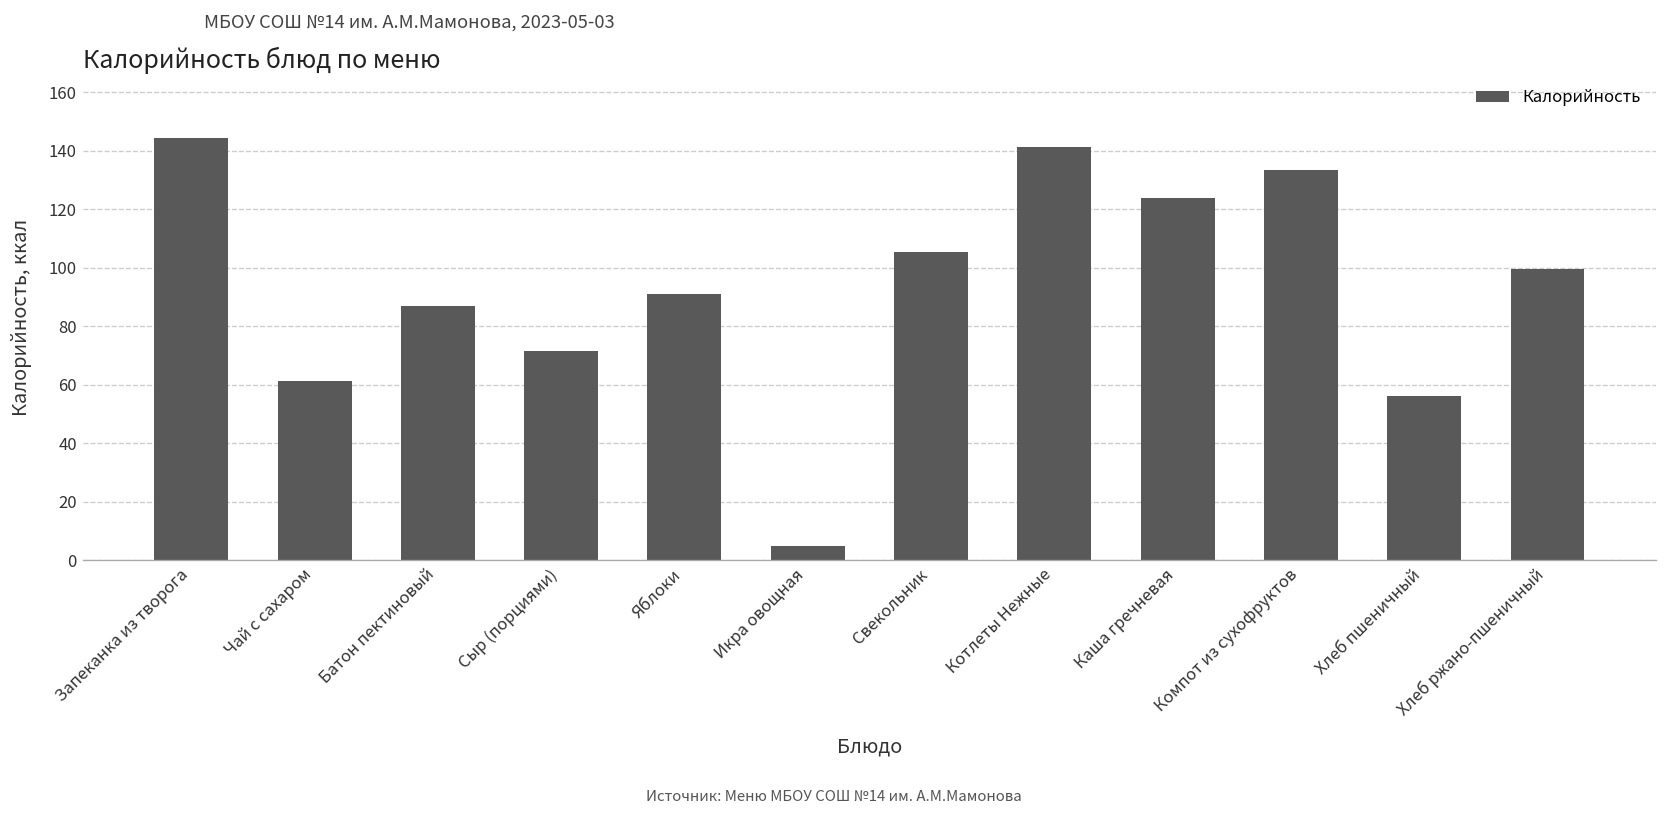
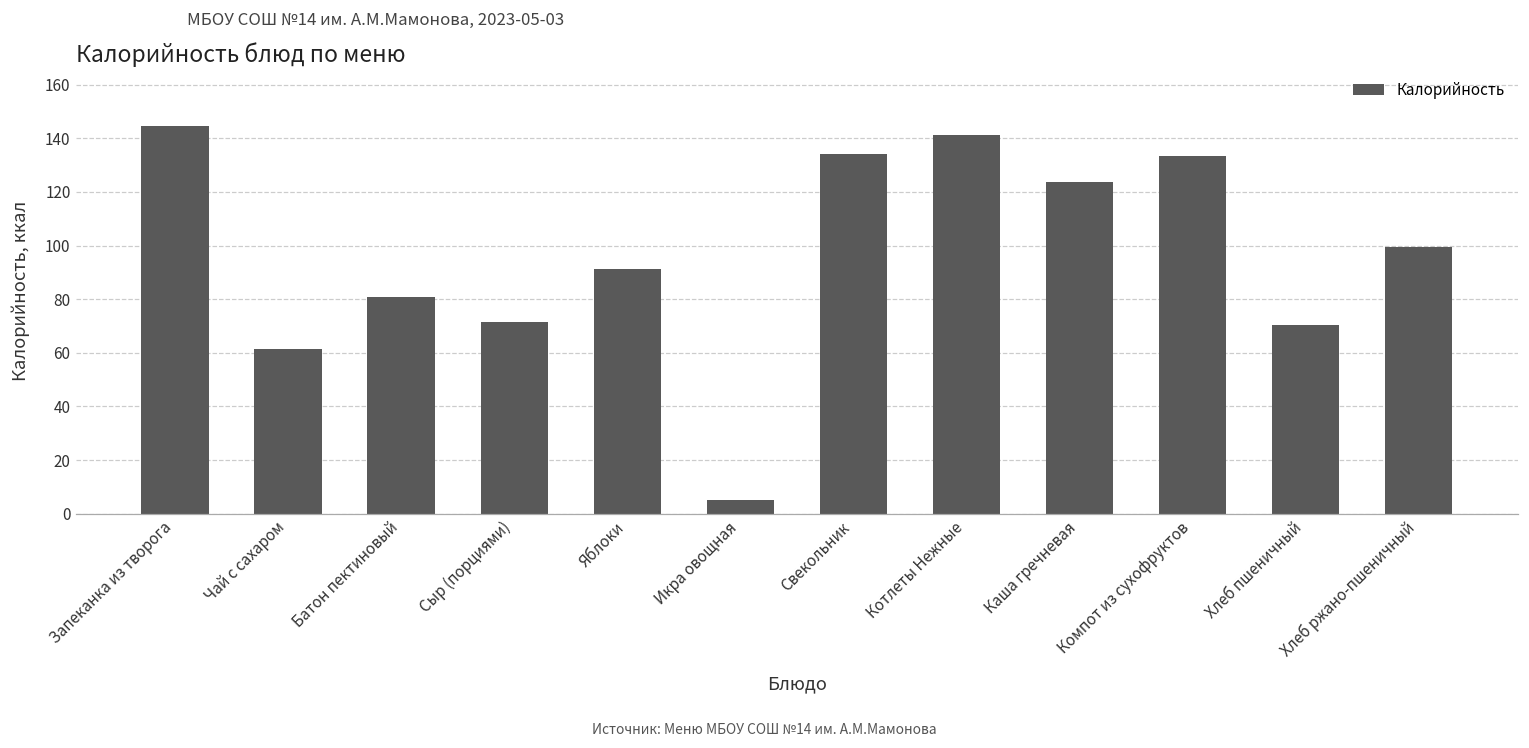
  {
    "Запеканка из творога": 145,
    "Чай с сахаром": 62,
-   "Батон пектиновый": 87,
+   "Батон пектиновый": 81,
    "Сыр (порциями)": 72,
    "Яблоки": 91,
    "Икра овощная": 5,
-   "Свекольник": 106,
+   "Свекольник": 134,
    "Котлеты Нежные": 141,
    "Каша гречневая": 124,
    "Компот из сухофруктов": 134,
-   "Хлеб пшеничный": 56,
+   "Хлеб пшеничный": 71,
    "Хлеб ржано-пшеничный": 100
  }
